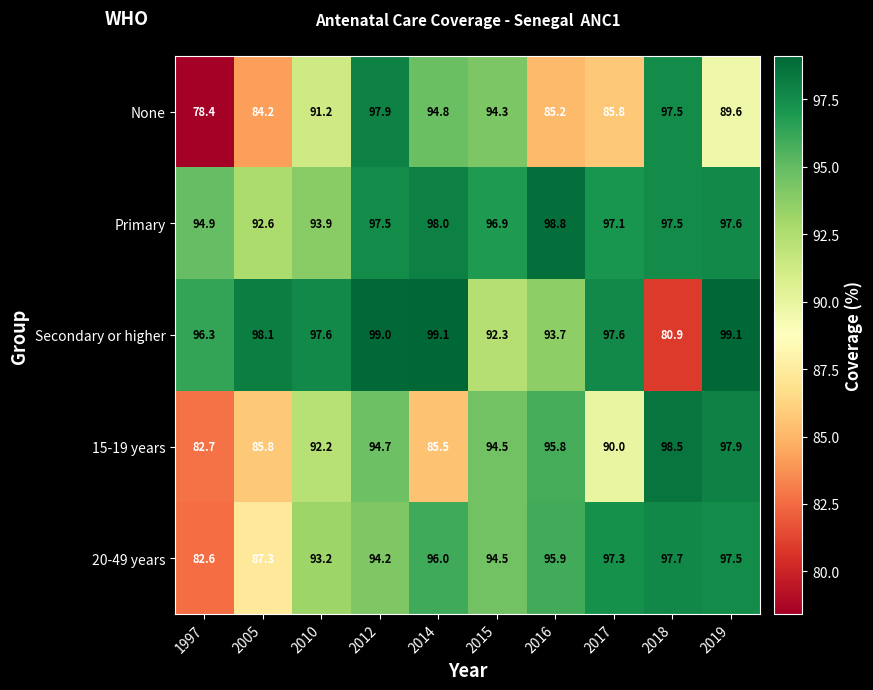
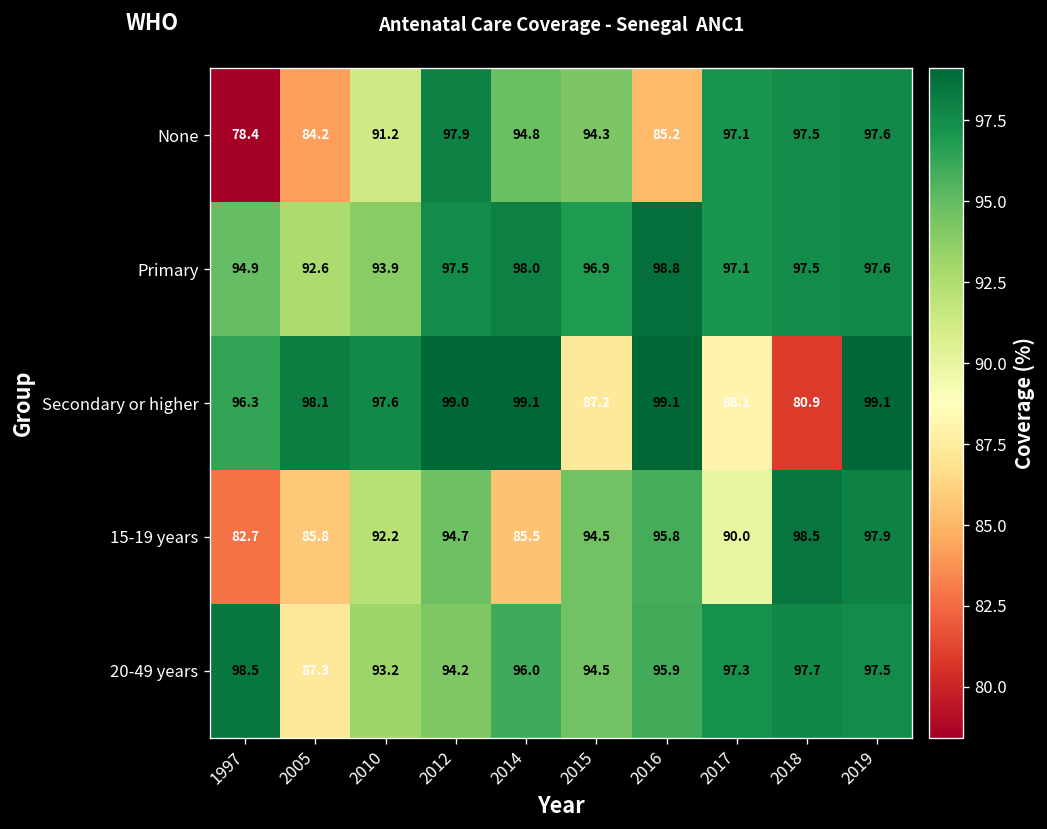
  {
    "None": {
      "1997": 78.4,
      "2005": 84.2,
      "2010": 91.2,
      "2012": 97.9,
      "2014": 94.8,
      "2015": 94.3,
      "2016": 85.2,
-     "2017": 85.8,
+     "2017": 97.1,
      "2018": 97.5,
-     "2019": 89.6
+     "2019": 97.6
    },
    "Primary": {
      "1997": 94.9,
      "2005": 92.6,
      "2010": 93.9,
      "2012": 97.5,
      "2014": 98.0,
      "2015": 96.9,
      "2016": 98.8,
      "2017": 97.1,
      "2018": 97.5,
      "2019": 97.6
    },
    "Secondary or higher": {
      "1997": 96.3,
      "2005": 98.1,
      "2010": 97.6,
      "2012": 99.0,
      "2014": 99.1,
-     "2015": 92.3,
-     "2016": 93.7,
-     "2017": 97.6,
+     "2015": 87.2,
+     "2016": 99.1,
+     "2017": 88.1,
      "2018": 80.9,
      "2019": 99.1
    },
    "15-19 years": {
      "1997": 82.7,
      "2005": 85.8,
      "2010": 92.2,
      "2012": 94.7,
      "2014": 85.5,
      "2015": 94.5,
      "2016": 95.8,
      "2017": 90.0,
      "2018": 98.5,
      "2019": 97.9
    },
    "20-49 years": {
-     "1997": 82.6,
+     "1997": 98.5,
      "2005": 87.3,
      "2010": 93.2,
      "2012": 94.2,
      "2014": 96.0,
      "2015": 94.5,
      "2016": 95.9,
      "2017": 97.3,
      "2018": 97.7,
      "2019": 97.5
    }
  }
